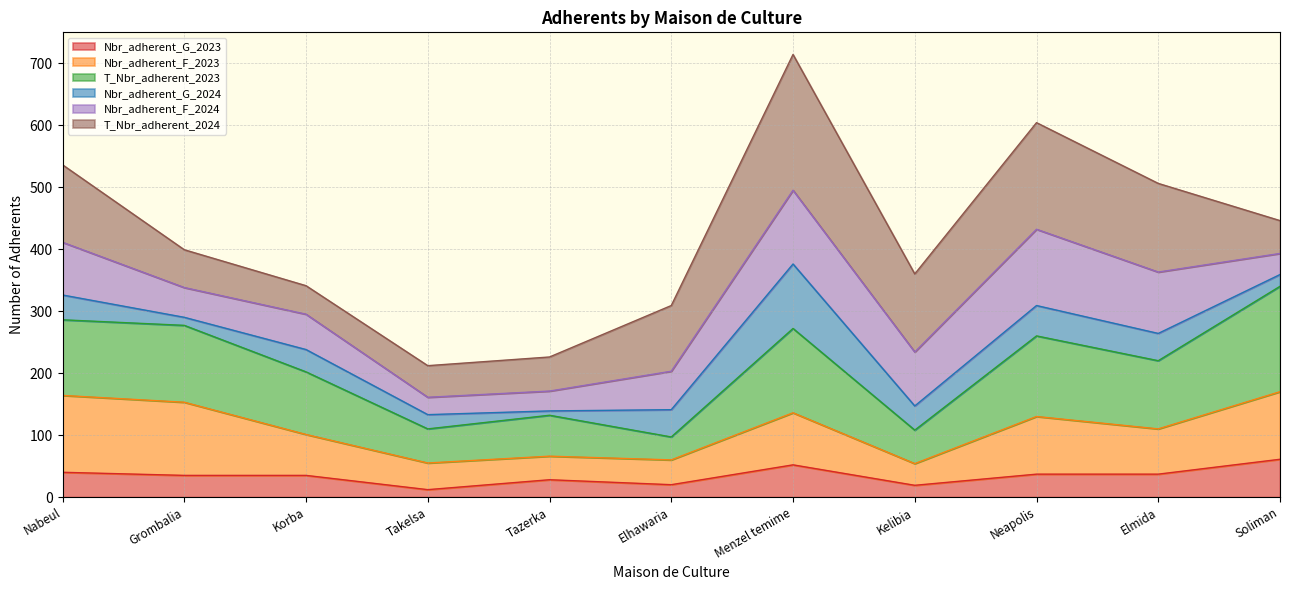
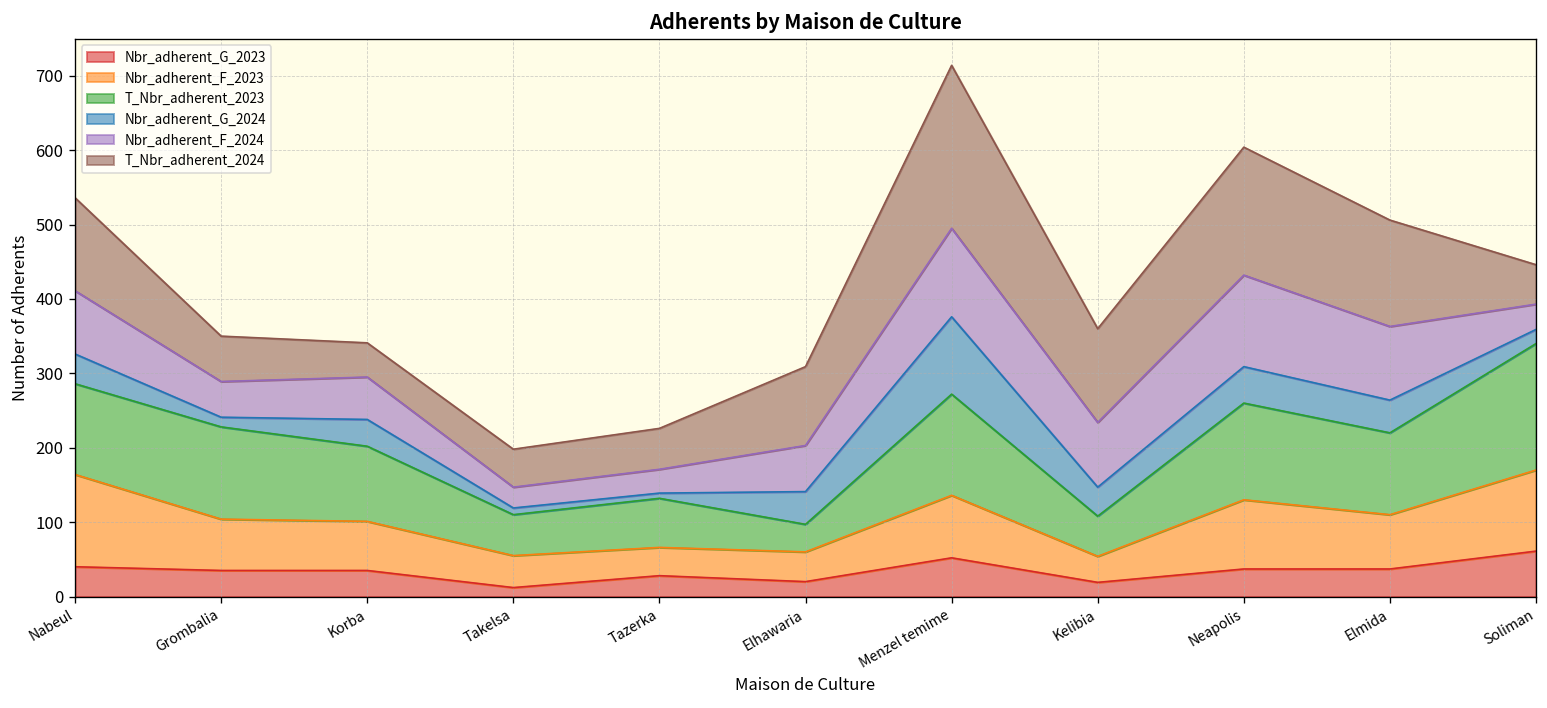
  {
    "Nbr_adherent_G_2023": {
      "Nabeul": 40,
      "Grombalia": 40,
      "Korba": 40,
      "Takelsa": 10,
      "Tazerka": 30,
      "Elhawaria": 20,
      "Menzel temime": 50,
      "Kelibia": 20,
      "Neapolis": 40,
      "Elmida": 40,
      "Soliman": 60
    },
    "Nbr_adherent_F_2023": {
      "Nabeul": 120,
-     "Grombalia": 120,
+     "Grombalia": 70,
      "Korba": 70,
      "Takelsa": 40,
      "Tazerka": 40,
      "Elhawaria": 40,
      "Menzel temime": 80,
      "Kelibia": 40,
      "Neapolis": 90,
      "Elmida": 70,
      "Soliman": 110
    },
    "T_Nbr_adherent_2023": {
      "Nabeul": 120,
      "Grombalia": 120,
      "Korba": 100,
      "Takelsa": 60,
      "Tazerka": 70,
      "Elhawaria": 40,
      "Menzel temime": 140,
      "Kelibia": 50,
      "Neapolis": 130,
      "Elmida": 110,
      "Soliman": 170
    },
    "Nbr_adherent_G_2024": {
      "Nabeul": 40,
      "Grombalia": 10,
      "Korba": 40,
-     "Takelsa": 20,
+     "Takelsa": 10,
      "Tazerka": 10,
      "Elhawaria": 40,
      "Menzel temime": 100,
      "Kelibia": 40,
      "Neapolis": 50,
      "Elmida": 40,
      "Soliman": 20
    },
    "Nbr_adherent_F_2024": {
      "Nabeul": 90,
      "Grombalia": 50,
      "Korba": 60,
      "Takelsa": 30,
      "Tazerka": 30,
      "Elhawaria": 60,
      "Menzel temime": 120,
      "Kelibia": 90,
      "Neapolis": 120,
      "Elmida": 100,
      "Soliman": 30
    },
    "T_Nbr_adherent_2024": {
      "Nabeul": 130,
      "Grombalia": 60,
      "Korba": 50,
      "Takelsa": 50,
      "Tazerka": 60,
      "Elhawaria": 110,
      "Menzel temime": 220,
      "Kelibia": 130,
      "Neapolis": 170,
      "Elmida": 140,
      "Soliman": 50
    }
  }
